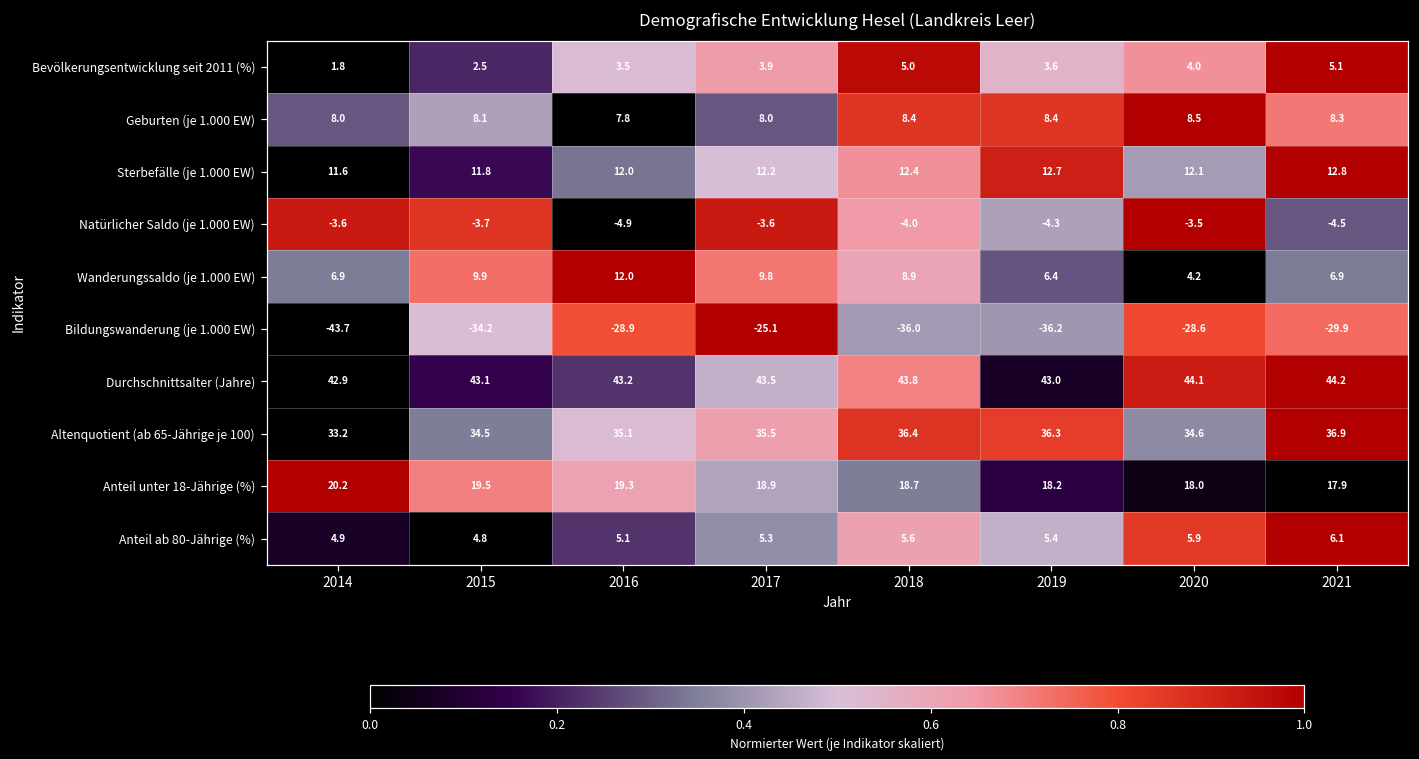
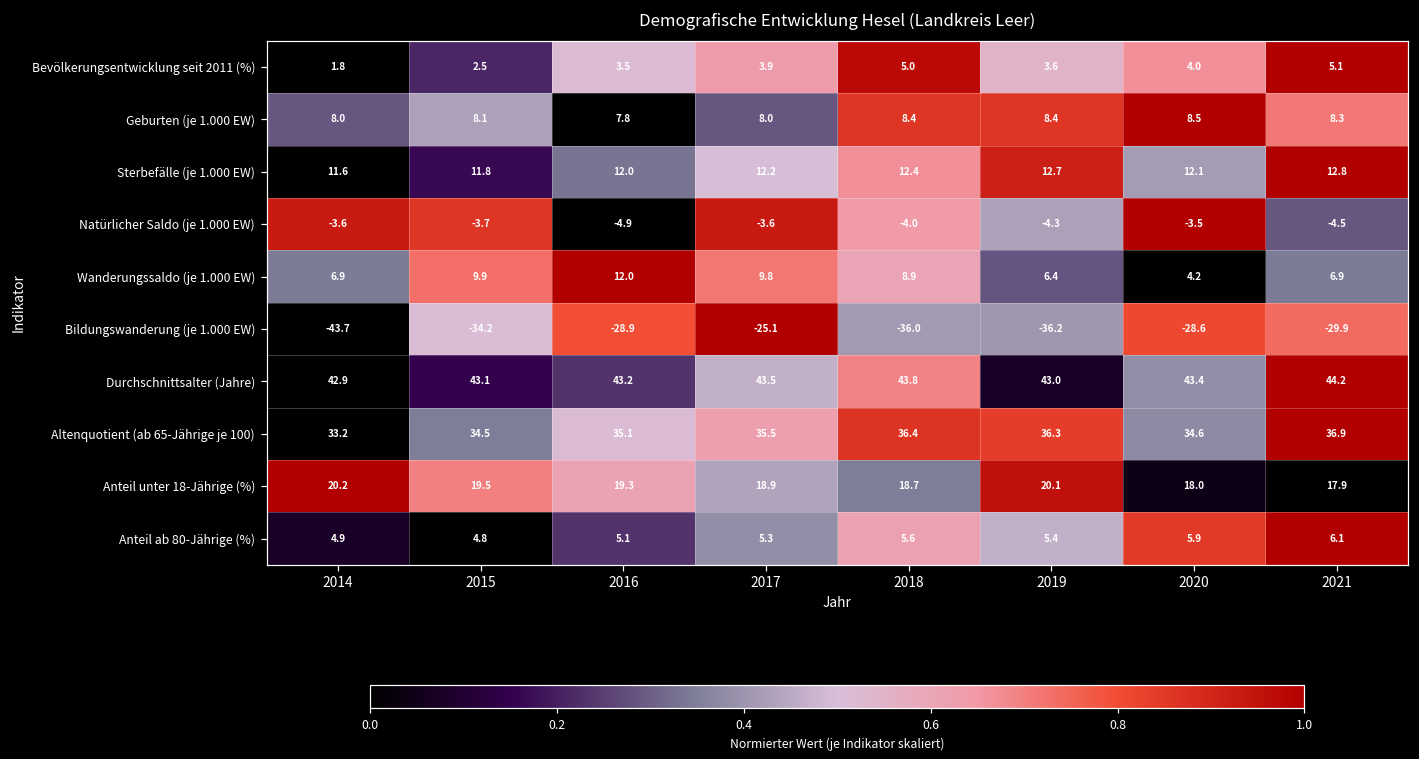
  {
    "Bevölkerungsentwicklung seit 2011 (%)": {
      "2014": 1.8,
      "2015": 2.5,
      "2016": 3.5,
      "2017": 3.9,
      "2018": 5.0,
      "2019": 3.6,
      "2020": 4.0,
      "2021": 5.1
    },
    "Geburten (je 1.000 EW)": {
      "2014": 8.0,
      "2015": 8.1,
      "2016": 7.8,
      "2017": 8.0,
      "2018": 8.4,
      "2019": 8.4,
      "2020": 8.5,
      "2021": 8.3
    },
    "Sterbefälle (je 1.000 EW)": {
      "2014": 11.6,
      "2015": 11.8,
      "2016": 12.0,
      "2017": 12.2,
      "2018": 12.4,
      "2019": 12.7,
      "2020": 12.1,
      "2021": 12.8
    },
    "Natürlicher Saldo (je 1.000 EW)": {
      "2014": -3.6,
      "2015": -3.7,
      "2016": -4.9,
      "2017": -3.6,
      "2018": -4.0,
      "2019": -4.3,
      "2020": -3.5,
      "2021": -4.5
    },
    "Wanderungssaldo (je 1.000 EW)": {
      "2014": 6.9,
      "2015": 9.9,
      "2016": 12.0,
      "2017": 9.8,
      "2018": 8.9,
      "2019": 6.4,
      "2020": 4.2,
      "2021": 6.9
    },
    "Bildungswanderung (je 1.000 EW)": {
      "2014": -43.7,
      "2015": -34.2,
      "2016": -28.9,
      "2017": -25.1,
      "2018": -36.0,
      "2019": -36.2,
      "2020": -28.6,
      "2021": -29.9
    },
    "Durchschnittsalter (Jahre)": {
      "2014": 42.9,
      "2015": 43.1,
      "2016": 43.2,
      "2017": 43.5,
      "2018": 43.8,
      "2019": 43.0,
-     "2020": 44.1,
+     "2020": 43.4,
      "2021": 44.2
    },
    "Altenquotient (ab 65-Jährige je 100)": {
      "2014": 33.2,
      "2015": 34.5,
      "2016": 35.1,
      "2017": 35.5,
      "2018": 36.4,
      "2019": 36.3,
      "2020": 34.6,
      "2021": 36.9
    },
    "Anteil unter 18-Jährige (%)": {
      "2014": 20.2,
      "2015": 19.5,
      "2016": 19.3,
      "2017": 18.9,
      "2018": 18.7,
-     "2019": 18.2,
+     "2019": 20.1,
      "2020": 18.0,
      "2021": 17.9
    },
    "Anteil ab 80-Jährige (%)": {
      "2014": 4.9,
      "2015": 4.8,
      "2016": 5.1,
      "2017": 5.3,
      "2018": 5.6,
      "2019": 5.4,
      "2020": 5.9,
      "2021": 6.1
    }
  }
